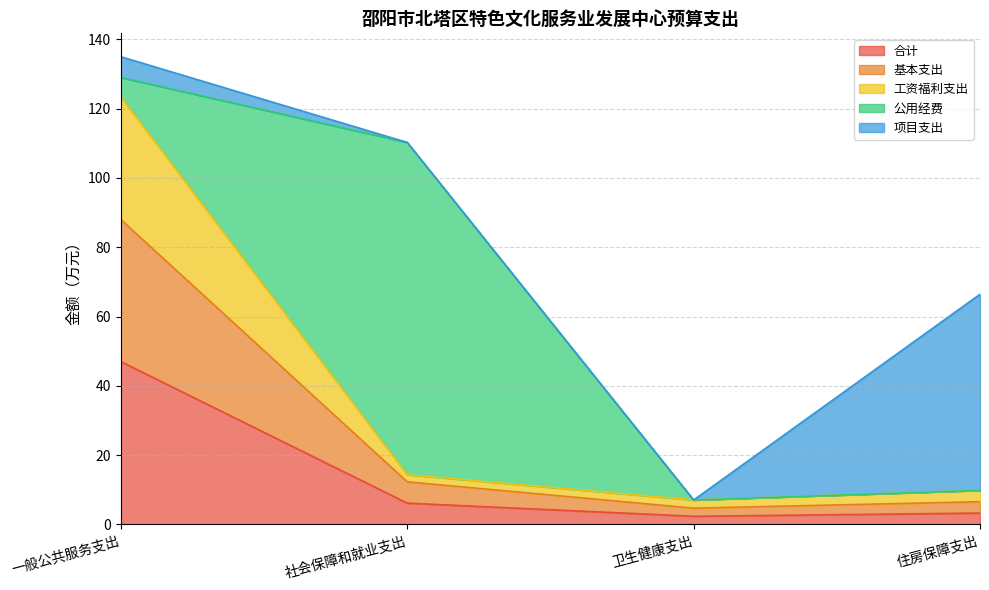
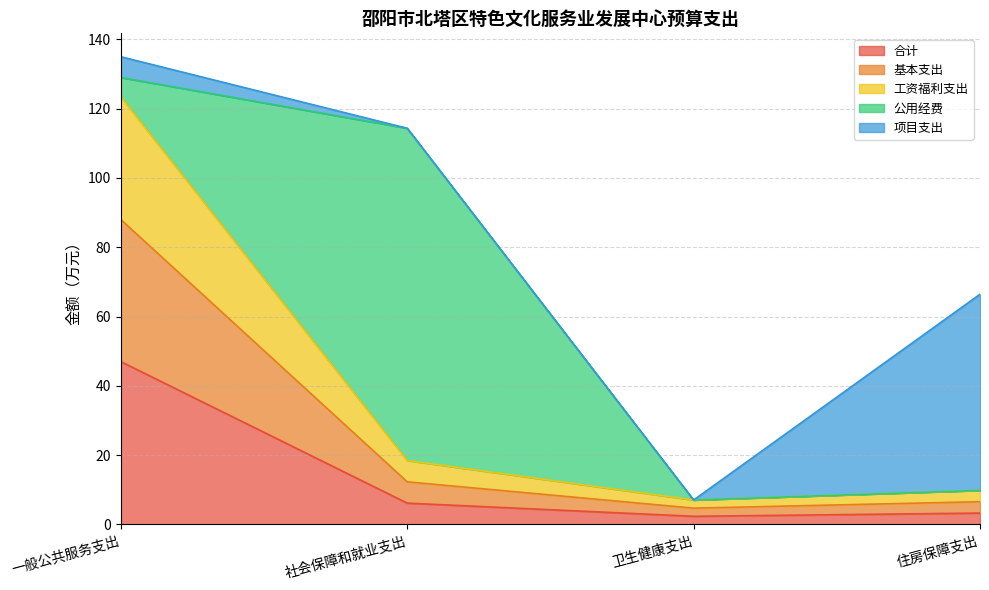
  {
    "工资福利支出": {
      "一般公共服务支出": 35,
-     "社会保障和就业支出": 2
+     "社会保障和就业支出": 6
    },
    "公用经费": {
      "一般公共服务支出": 6
    },
    "项目支出": {
      "一般公共服务支出": 6,
      "住房保障支出": 57
    }
  }
